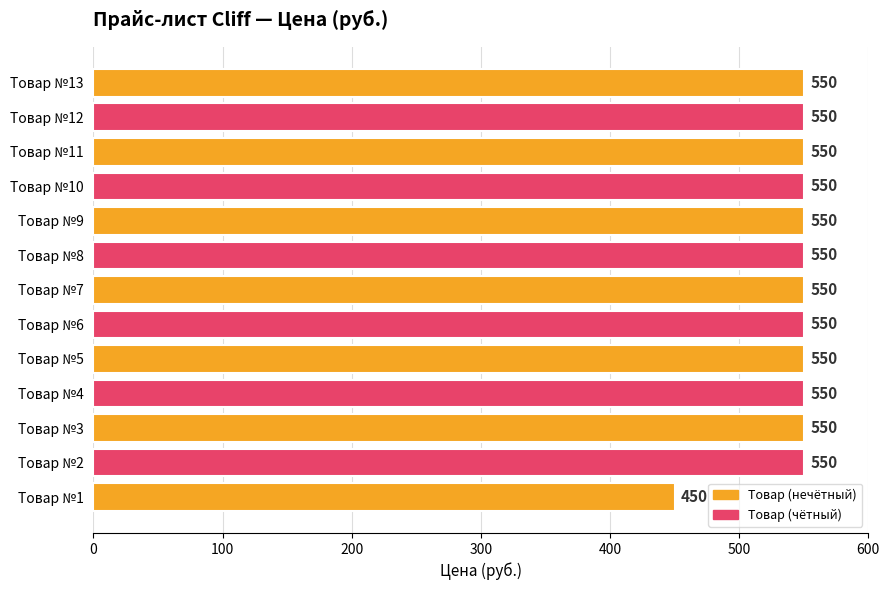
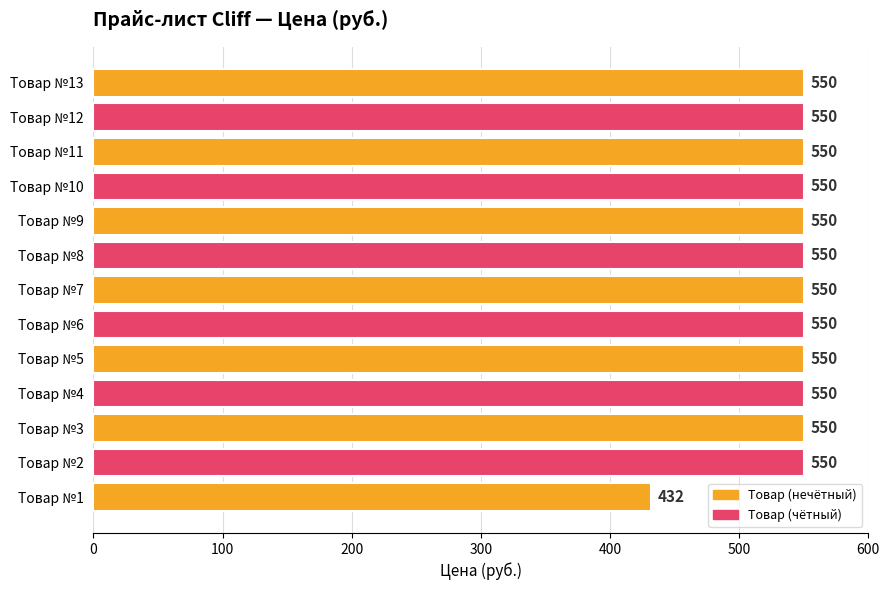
  {
    "Товар №13": 550,
    "Товар №12": 550,
    "Товар №11": 550,
    "Товар №10": 550,
    "Товар №9": 550,
    "Товар №8": 550,
    "Товар №7": 550,
    "Товар №6": 550,
    "Товар №5": 550,
    "Товар №4": 550,
    "Товар №3": 550,
    "Товар №2": 550,
-   "Товар №1": 450
+   "Товар №1": 432
  }
